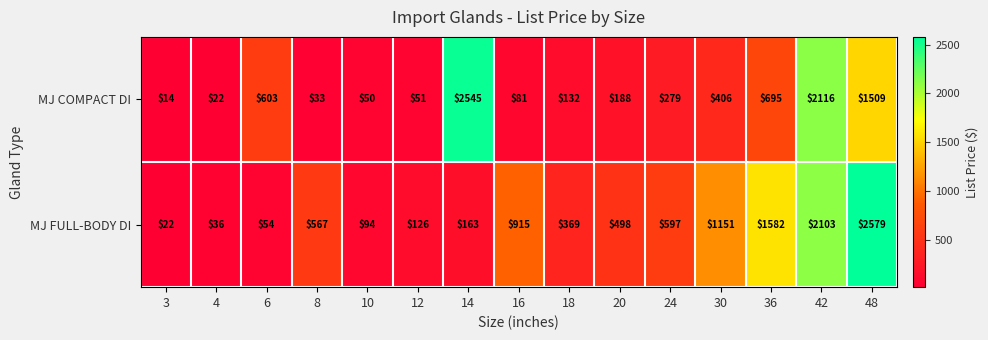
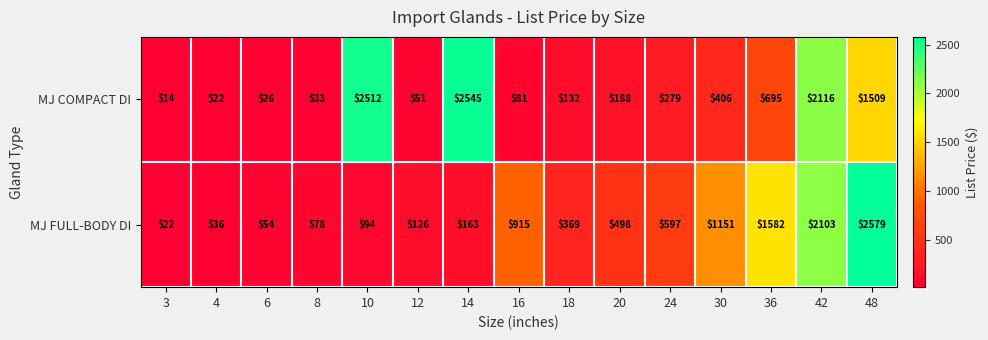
  {
    "MJ COMPACT DI": {
      "3": "$14",
      "4": "$22",
-     "6": "$603",
+     "6": "$26",
      "8": "$33",
-     "10": "$50",
+     "10": "$2512",
      "12": "$51",
      "14": "$2545",
      "16": "$81",
      "18": "$132",
      "20": "$188",
      "24": "$279",
      "30": "$406",
      "36": "$695",
      "42": "$2116",
      "48": "$1509"
    },
    "MJ FULL-BODY DI": {
      "3": "$22",
      "4": "$36",
      "6": "$54",
-     "8": "$567",
+     "8": "$78",
      "10": "$94",
      "12": "$126",
      "14": "$163",
      "16": "$915",
      "18": "$369",
      "20": "$498",
      "24": "$597",
      "30": "$1151",
      "36": "$1582",
      "42": "$2103",
      "48": "$2579"
    }
  }
